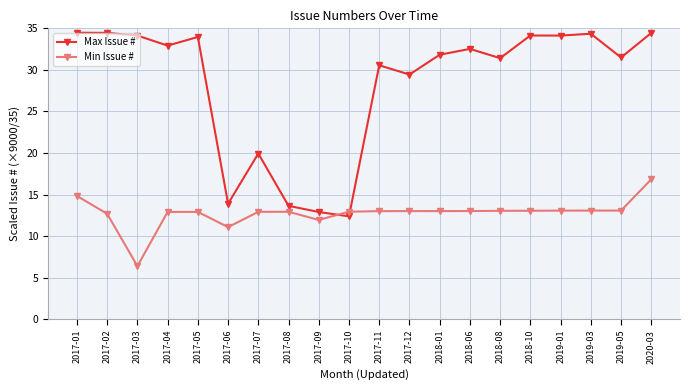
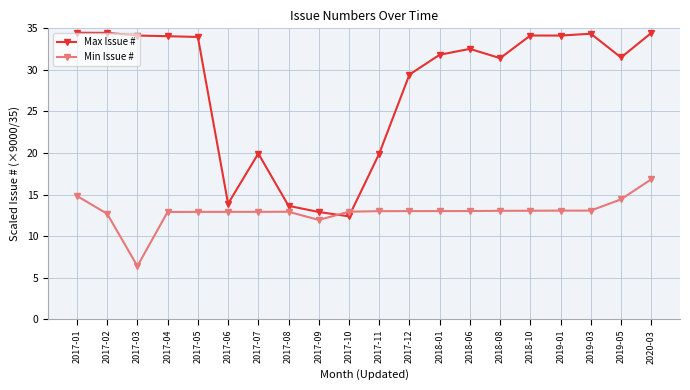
  {
    "Max Issue #": {
      "2017-01": 34,
      "2017-02": 34,
-     "2017-04": 33,
+     "2017-04": 34,
      "2017-05": 34,
      "2017-06": 14,
      "2017-07": 20,
      "2017-08": 14,
      "2017-09": 13,
      "2017-10": 12,
-     "2017-11": 31,
+     "2017-11": 20,
      "2017-12": 29,
      "2018-01": 32,
      "2018-06": 33,
      "2018-08": 31,
      "2018-10": 34,
      "2019-01": 34,
      "2019-03": 34,
      "2019-05": 31,
      "2020-03": 34
    },
    "Min Issue #": {
      "2017-01": 15,
      "2017-02": 13,
      "2017-03": 6,
      "2017-04": 13,
      "2017-05": 13,
-     "2017-06": 11,
+     "2017-06": 13,
      "2017-07": 13,
      "2017-08": 13,
      "2017-09": 12,
      "2017-10": 13,
      "2017-11": 13,
      "2017-12": 13,
      "2018-01": 13,
      "2018-06": 13,
      "2018-08": 13,
      "2018-10": 13,
      "2019-01": 13,
      "2019-03": 13,
-     "2019-05": 13,
+     "2019-05": 14,
      "2020-03": 17
    }
  }
